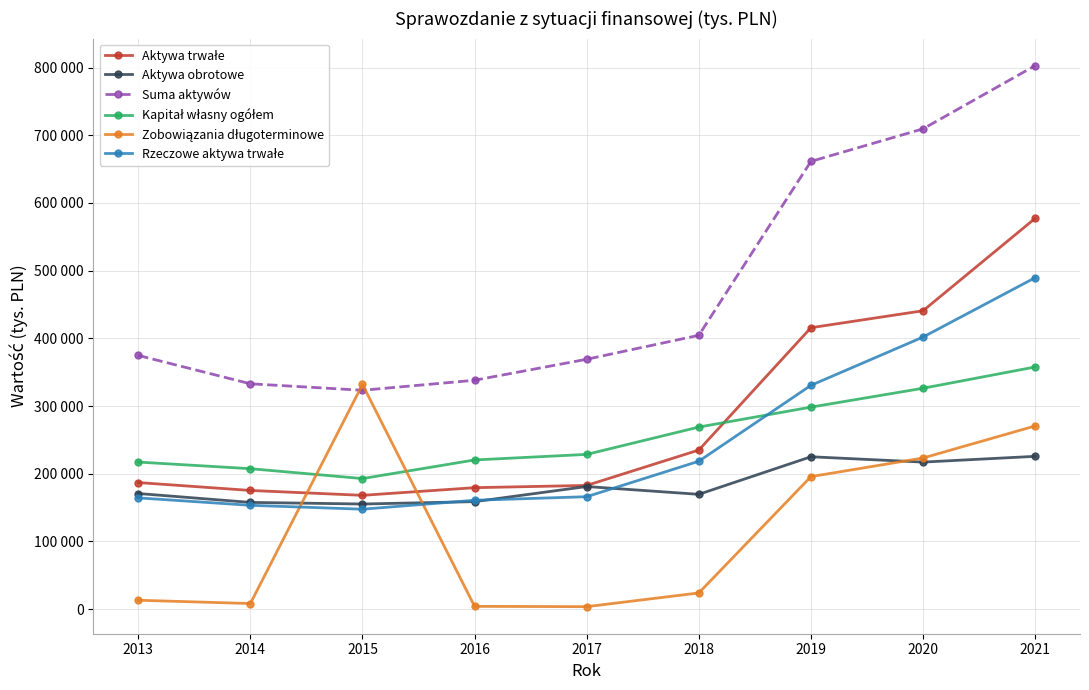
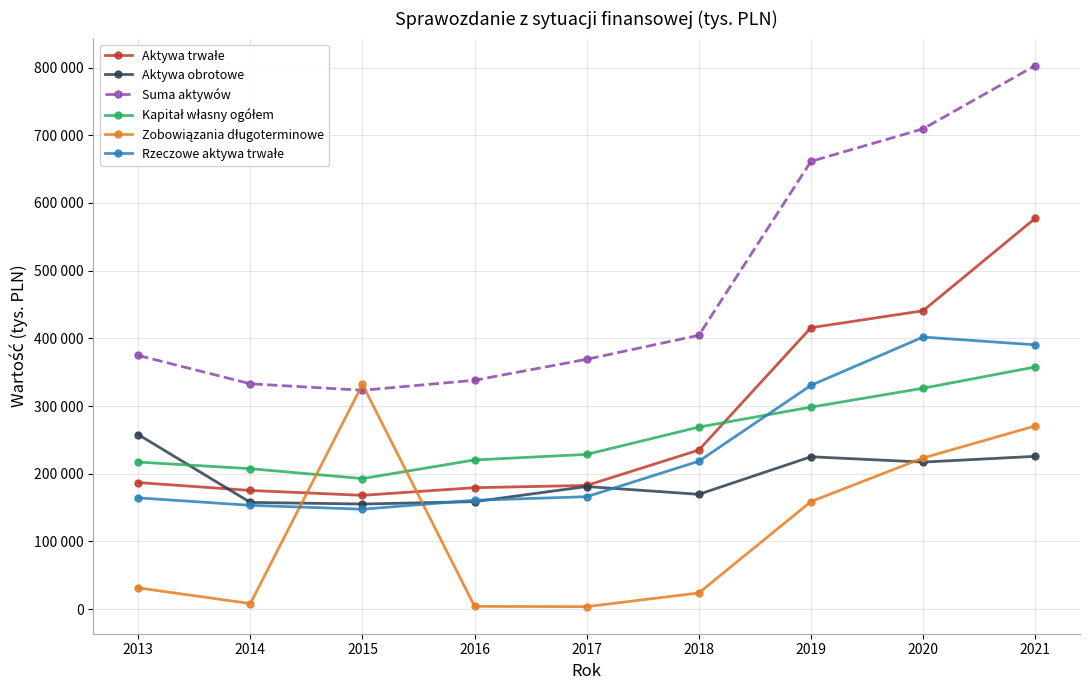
  {
    "Aktywa trwałe": {
      "2013": 190000,
      "2014": 180000,
      "2015": 170000,
      "2016": 180000,
      "2018": 230000,
      "2019": 420000,
      "2020": 440000,
      "2021": 580000
    },
    "Aktywa obrotowe": {
-     "2013": 170000,
+     "2013": 260000,
      "2014": 160000,
      "2015": 160000,
      "2018": 170000,
      "2019": 230000,
      "2020": 220000,
      "2021": 230000
    },
    "Suma aktywów": {
      "2013": 370000,
      "2014": 330000,
      "2015": 320000,
      "2016": 340000,
      "2017": 370000,
      "2018": 400000,
      "2019": 660000,
      "2020": 710000,
      "2021": 800000
    },
    "Kapitał własny ogółem": {
      "2013": 220000,
      "2014": 210000,
      "2015": 190000,
      "2016": 220000,
      "2017": 230000,
      "2018": 270000,
      "2019": 300000,
      "2020": 330000,
      "2021": 360000
    },
    "Zobowiązania długoterminowe": {
-     "2013": 10000,
+     "2013": 30000,
      "2014": 10000,
      "2015": 330000,
      "2016": 0,
      "2017": 0,
      "2018": 20000,
-     "2019": 200000,
+     "2019": 160000,
      "2020": 220000,
      "2021": 270000
    },
    "Rzeczowe aktywa trwałe": {
      "2013": 160000,
      "2014": 150000,
      "2015": 150000,
      "2017": 170000,
      "2018": 220000,
      "2019": 330000,
      "2020": 400000,
-     "2021": 490000
+     "2021": 390000
    }
  }
